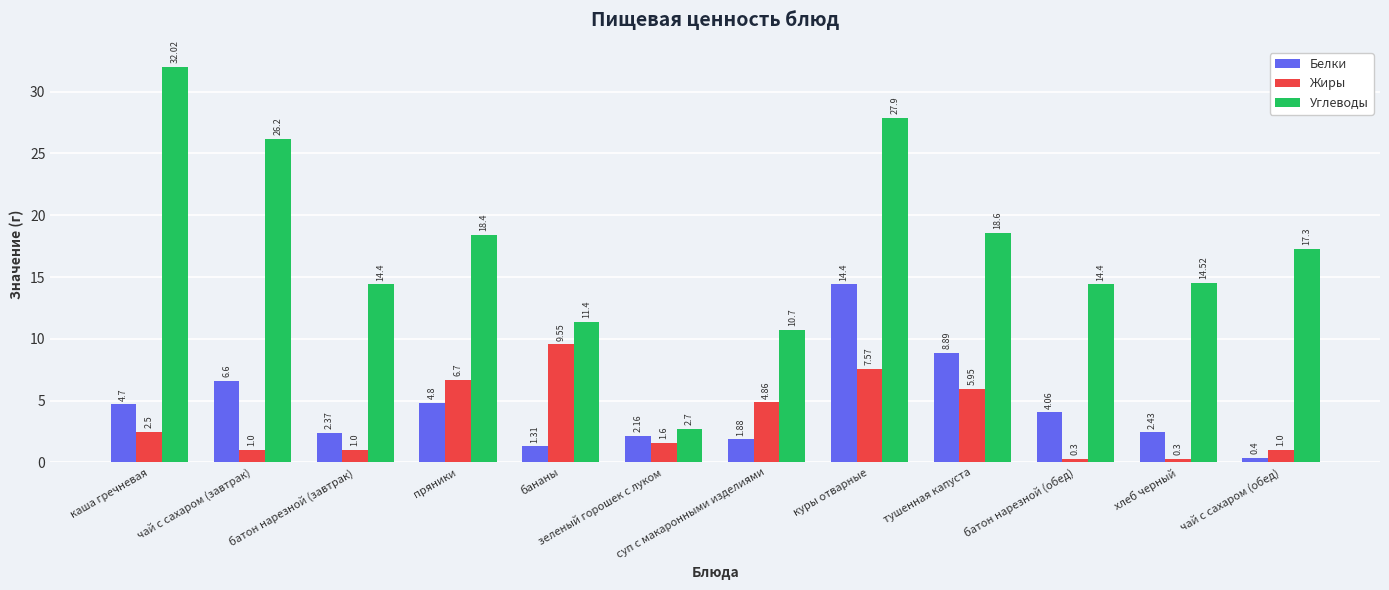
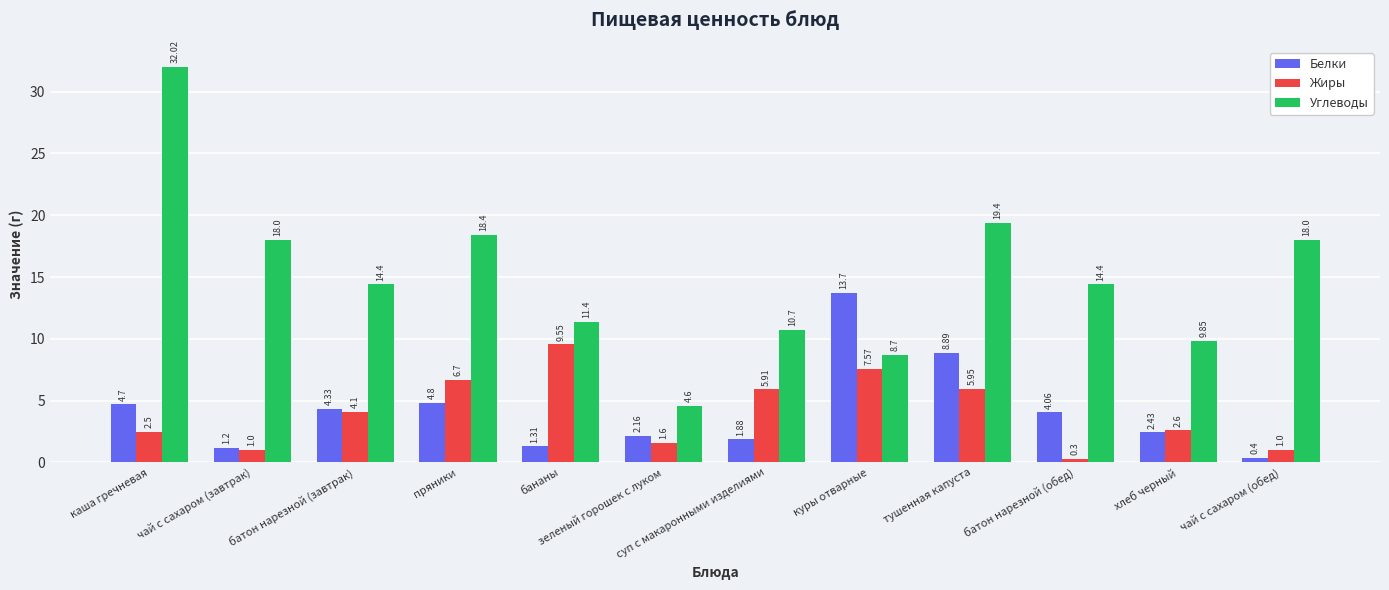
  {
    "Белки": {
      "каша гречневая": 4.7,
-     "чай с сахаром (завтрак)": 6.6,
-     "батон нарезной (завтрак)": 2.37,
+     "чай с сахаром (завтрак)": 1.2,
+     "батон нарезной (завтрак)": 4.33,
      "пряники": 4.8,
      "бананы": 1.31,
      "зеленый горошек с луком": 2.16,
      "суп с макаронными изделиями": 1.88,
-     "куры отварные": 14.4,
+     "куры отварные": 13.7,
      "тушенная капуста": 8.89,
      "батон нарезной (обед)": 4.06,
      "хлеб черный": 2.43,
      "чай с сахаром (обед)": 0.4
    },
    "Жиры": {
      "каша гречневая": 2.5,
      "чай с сахаром (завтрак)": 1.0,
-     "батон нарезной (завтрак)": 1.0,
+     "батон нарезной (завтрак)": 4.1,
      "пряники": 6.7,
      "бананы": 9.55,
      "зеленый горошек с луком": 1.6,
-     "суп с макаронными изделиями": 4.86,
+     "суп с макаронными изделиями": 5.91,
      "куры отварные": 7.57,
      "тушенная капуста": 5.95,
      "батон нарезной (обед)": 0.3,
-     "хлеб черный": 0.3,
+     "хлеб черный": 2.6,
      "чай с сахаром (обед)": 1.0
    },
    "Углеводы": {
      "каша гречневая": 32.02,
-     "чай с сахаром (завтрак)": 26.2,
+     "чай с сахаром (завтрак)": 18.0,
      "батон нарезной (завтрак)": 14.4,
      "пряники": 18.4,
      "бананы": 11.4,
-     "зеленый горошек с луком": 2.7,
+     "зеленый горошек с луком": 4.6,
      "суп с макаронными изделиями": 10.7,
-     "куры отварные": 27.9,
-     "тушенная капуста": 18.6,
+     "куры отварные": 8.7,
+     "тушенная капуста": 19.4,
      "батон нарезной (обед)": 14.4,
-     "хлеб черный": 14.52,
-     "чай с сахаром (обед)": 17.3
+     "хлеб черный": 9.85,
+     "чай с сахаром (обед)": 18.0
    }
  }
